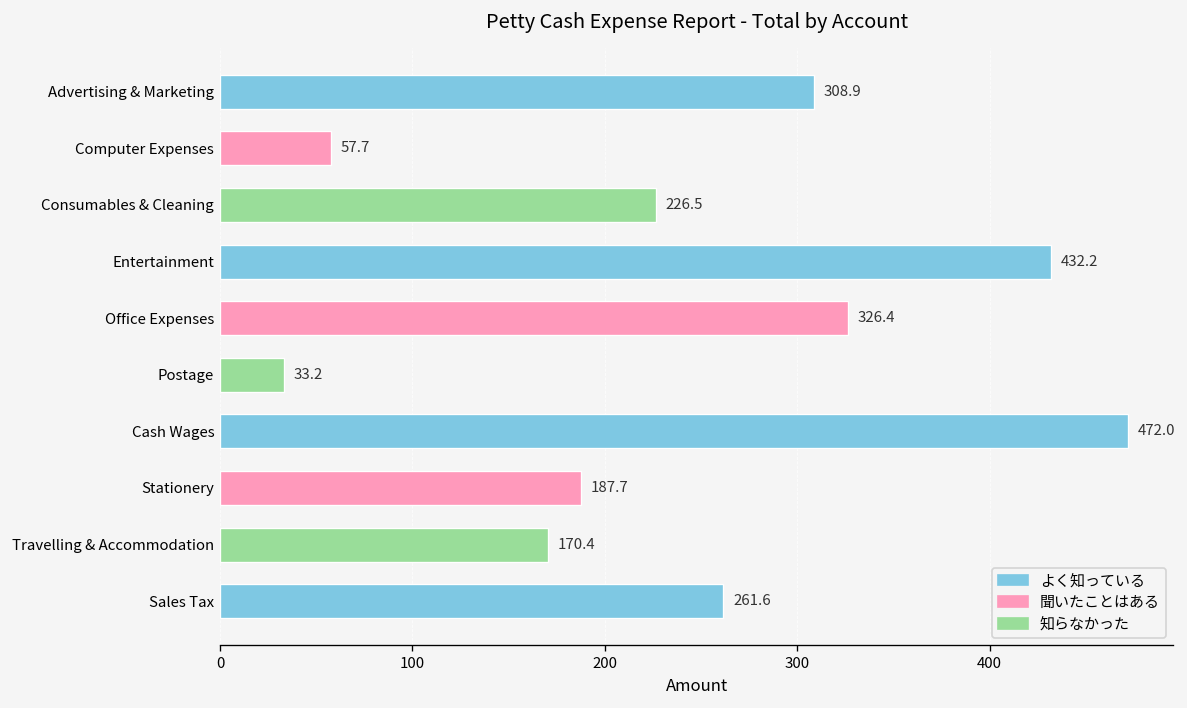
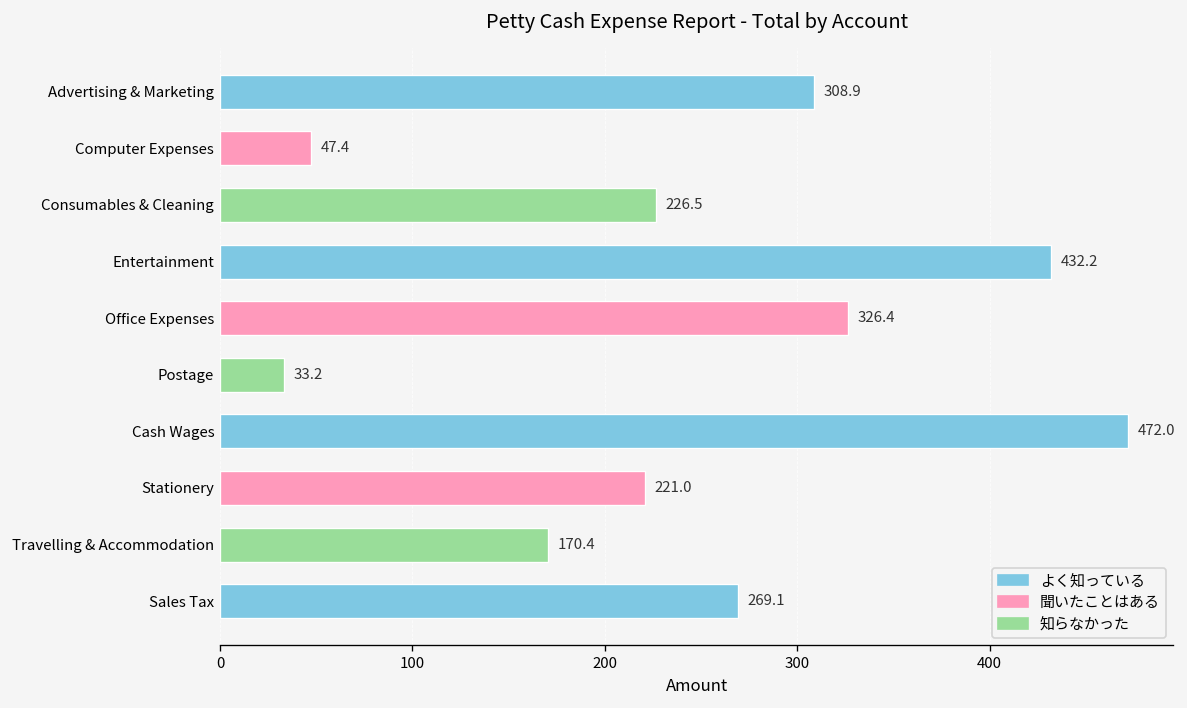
  {
    "Advertising & Marketing": 308.9,
-   "Computer Expenses": 57.7,
+   "Computer Expenses": 47.4,
    "Consumables & Cleaning": 226.5,
    "Entertainment": 432.2,
    "Office Expenses": 326.4,
    "Postage": 33.2,
    "Cash Wages": 472.0,
-   "Stationery": 187.7,
+   "Stationery": 221.0,
    "Travelling & Accommodation": 170.4,
-   "Sales Tax": 261.6
+   "Sales Tax": 269.1
  }
